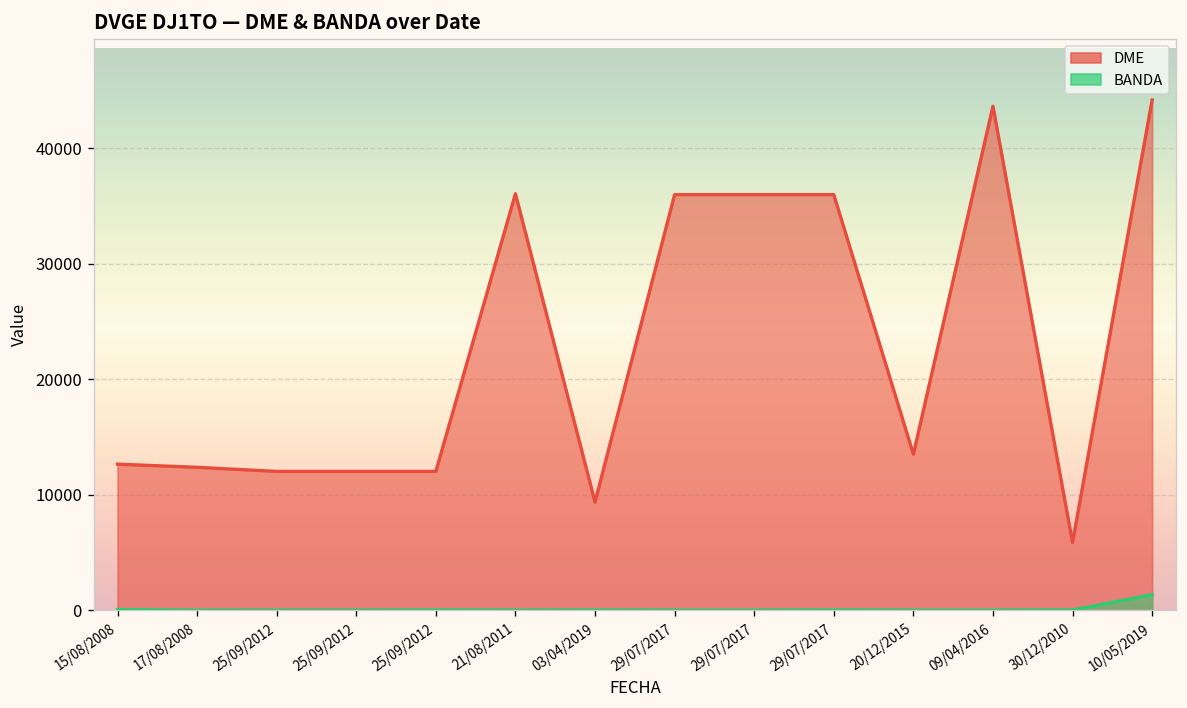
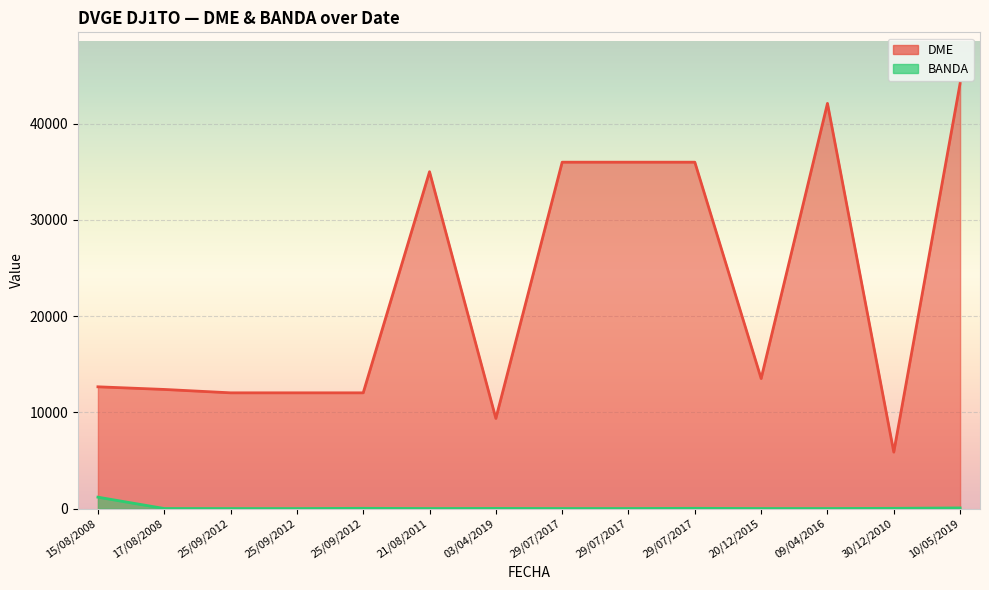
  {
    "DME": {
      "15/08/2008": 13000,
      "17/08/2008": 12000,
-     "21/08/2011": 36000,
+     "21/08/2011": 35000,
      "03/04/2019": 9000,
      "20/12/2015": 14000,
-     "09/04/2016": 44000,
+     "09/04/2016": 42000,
      "30/12/2010": 6000,
      "10/05/2019": 44000
    },
    "BANDA": {
-     "15/08/2008": 0,
+     "15/08/2008": 1000,
      "17/08/2008": 0,
      "21/08/2011": 0,
      "03/04/2019": 0,
      "20/12/2015": 0,
      "09/04/2016": 0,
      "30/12/2010": 0,
-     "10/05/2019": 1000
+     "10/05/2019": 0
    }
  }
